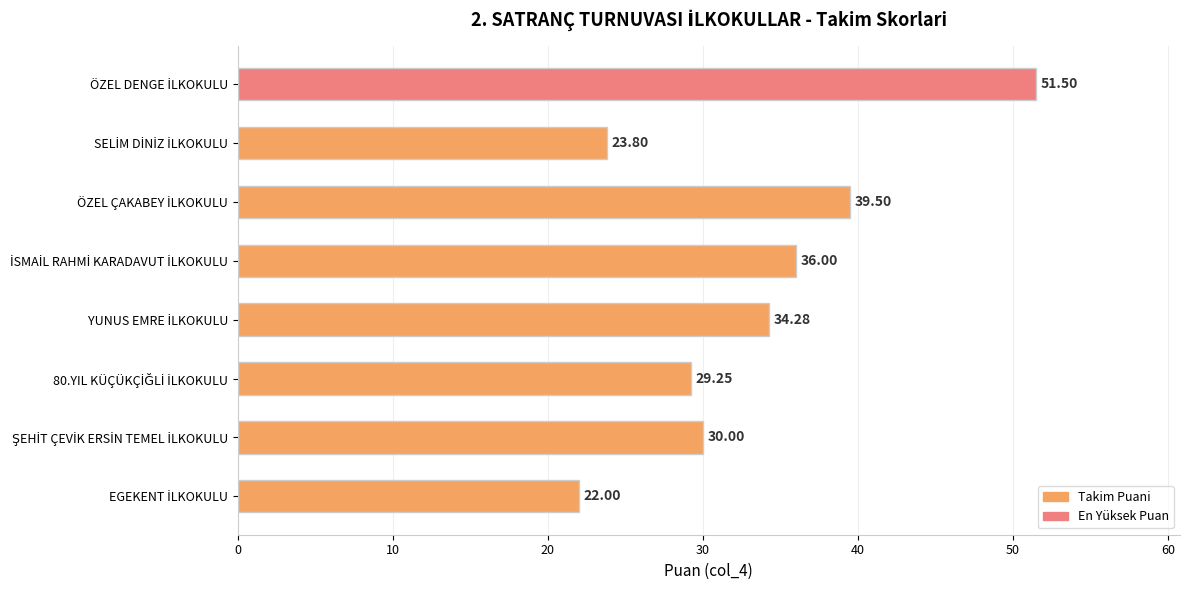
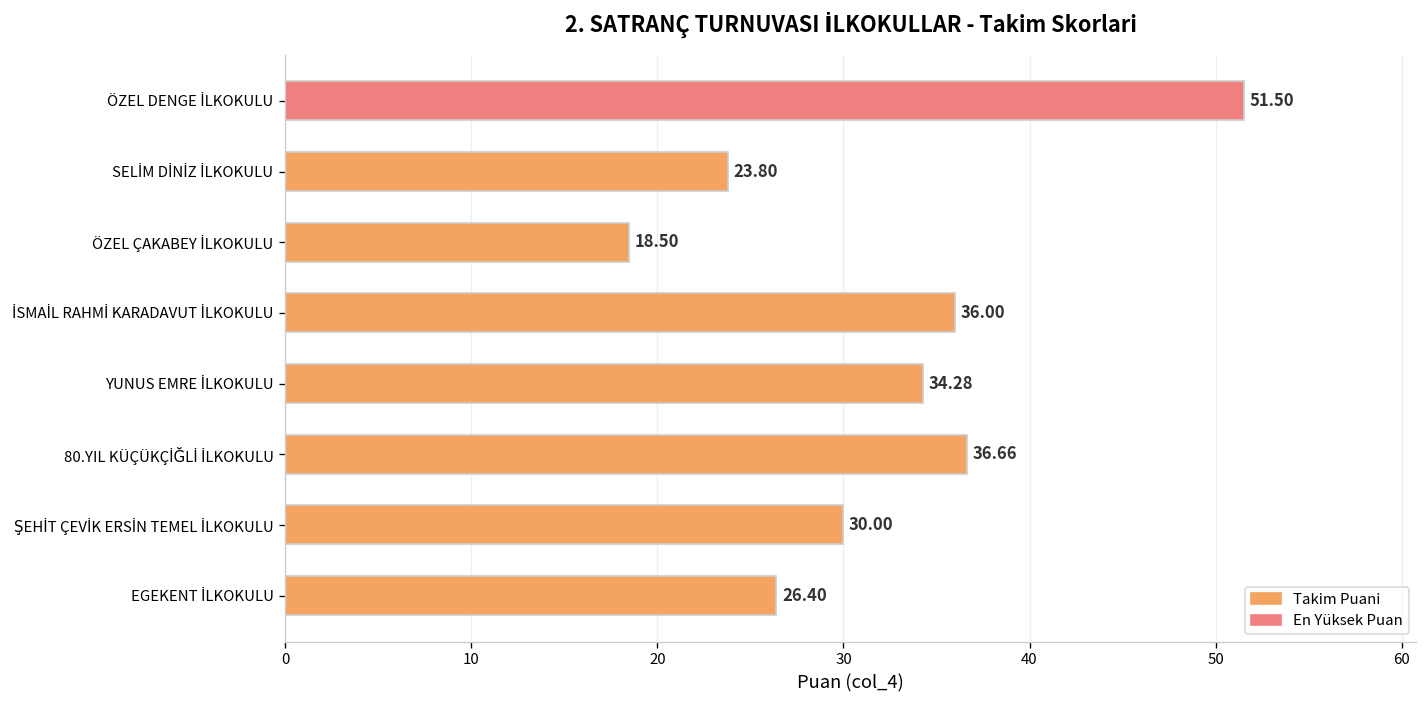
  {
    "ÖZEL DENGE İLKOKULU": 51.50,
    "SELİM DİNİZ İLKOKULU": 23.80,
-   "ÖZEL ÇAKABEY İLKOKULU": 39.50,
+   "ÖZEL ÇAKABEY İLKOKULU": 18.50,
    "İSMAİL RAHMİ KARADAVUT İLKOKULU": 36.00,
    "YUNUS EMRE İLKOKULU": 34.28,
-   "80.YIL KÜÇÜKÇİĞLİ İLKOKULU": 29.25,
+   "80.YIL KÜÇÜKÇİĞLİ İLKOKULU": 36.66,
    "ŞEHİT ÇEVİK ERSİN TEMEL İLKOKULU": 30.00,
-   "EGEKENT İLKOKULU": 22.00
+   "EGEKENT İLKOKULU": 26.40
  }
